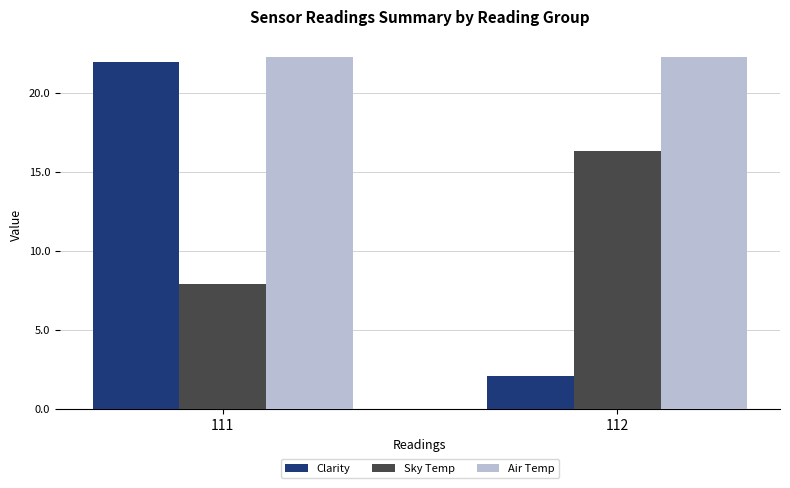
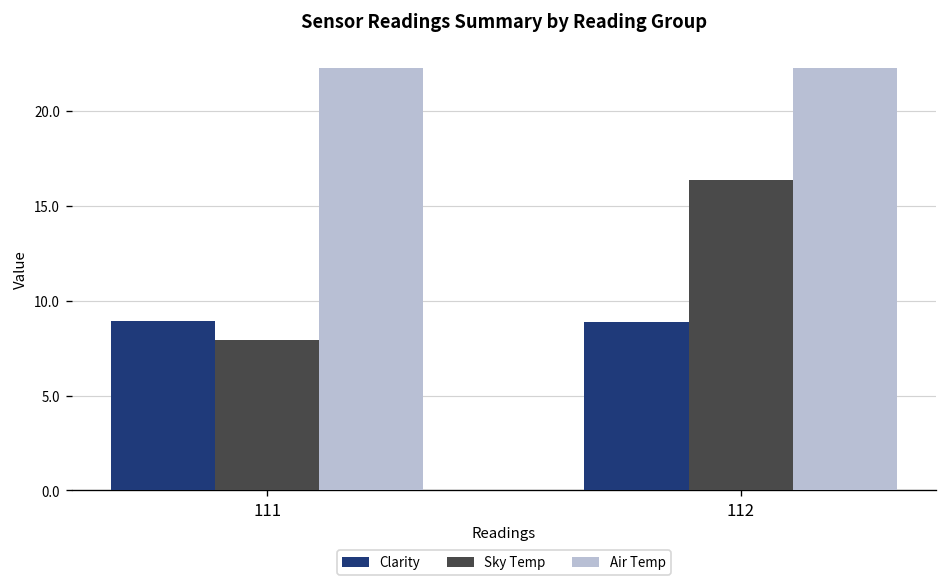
  {
    "Clarity": {
-     "111": 22.0,
-     "112": 2.1
+     "111": 8.9,
+     "112": 8.9
    },
    "Sky Temp": {
      "111": 7.9,
      "112": 16.3
    },
    "Air Temp": {
      "111": 22.3,
      "112": 22.3
    }
  }
